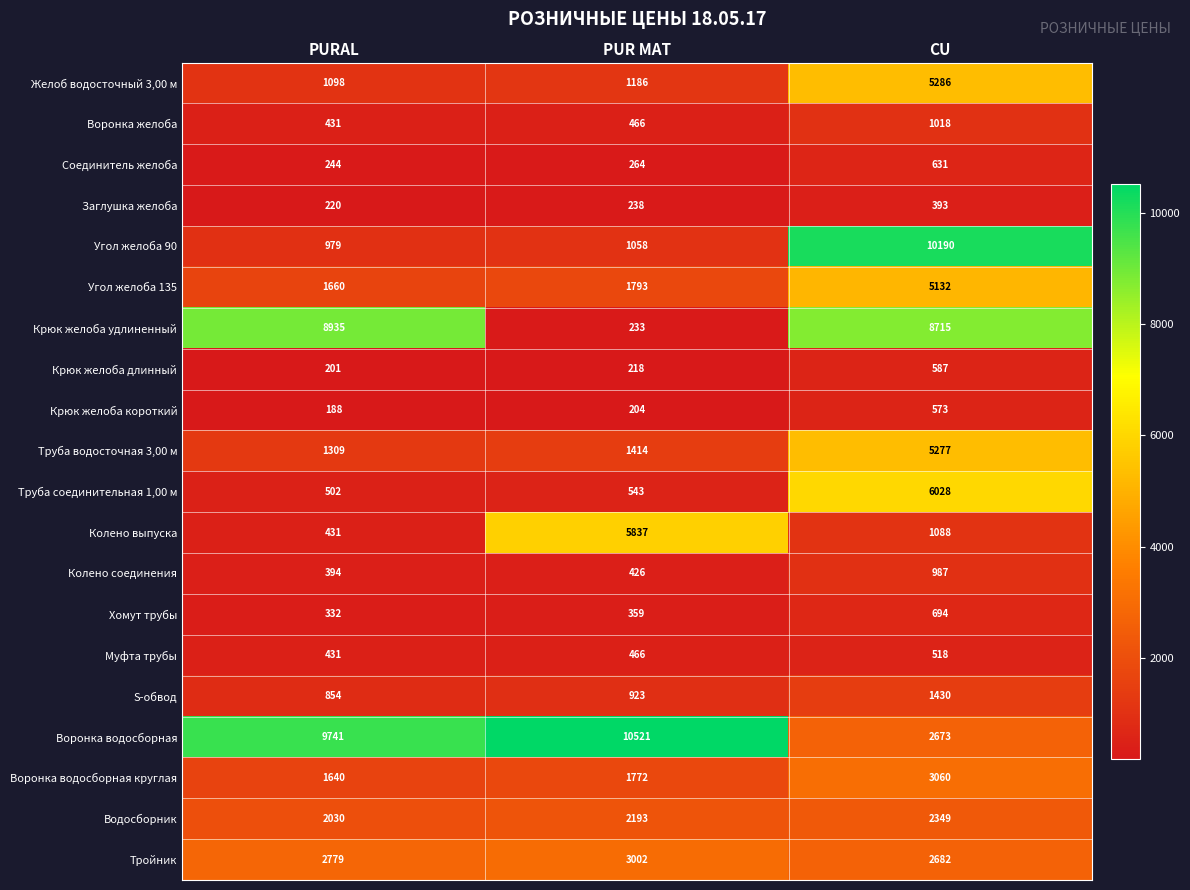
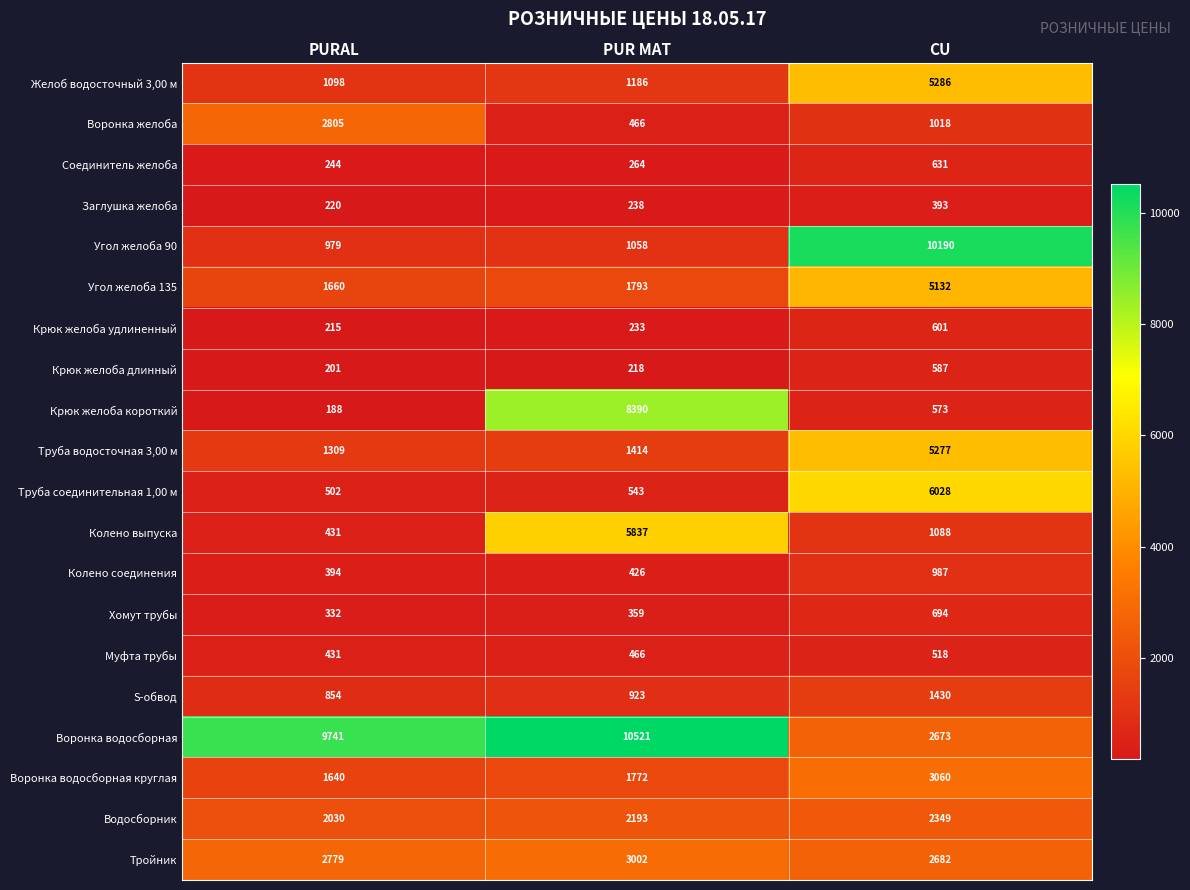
  {
    "Желоб водосточный 3,00 м": {
      "PURAL": 1098,
      "PUR MAT": 1186,
      "CU": 5286
    },
    "Воронка желоба": {
-     "PURAL": 431,
+     "PURAL": 2805,
      "PUR MAT": 466,
      "CU": 1018
    },
    "Соединитель желоба": {
      "PURAL": 244,
      "PUR MAT": 264,
      "CU": 631
    },
    "Заглушка желоба": {
      "PURAL": 220,
      "PUR MAT": 238,
      "CU": 393
    },
    "Угол желоба 90": {
      "PURAL": 979,
      "PUR MAT": 1058,
      "CU": 10190
    },
    "Угол желоба 135": {
      "PURAL": 1660,
      "PUR MAT": 1793,
      "CU": 5132
    },
    "Крюк желоба удлиненный": {
-     "PURAL": 8935,
+     "PURAL": 215,
      "PUR MAT": 233,
-     "CU": 8715
+     "CU": 601
    },
    "Крюк желоба длинный": {
      "PURAL": 201,
      "PUR MAT": 218,
      "CU": 587
    },
    "Крюк желоба короткий": {
      "PURAL": 188,
-     "PUR MAT": 204,
+     "PUR MAT": 8390,
      "CU": 573
    },
    "Труба водосточная 3,00 м": {
      "PURAL": 1309,
      "PUR MAT": 1414,
      "CU": 5277
    },
    "Труба соединительная 1,00 м": {
      "PURAL": 502,
      "PUR MAT": 543,
      "CU": 6028
    },
    "Колено выпуска": {
      "PURAL": 431,
      "PUR MAT": 5837,
      "CU": 1088
    },
    "Колено соединения": {
      "PURAL": 394,
      "PUR MAT": 426,
      "CU": 987
    },
    "Хомут трубы": {
      "PURAL": 332,
      "PUR MAT": 359,
      "CU": 694
    },
    "Муфта трубы": {
      "PURAL": 431,
      "PUR MAT": 466,
      "CU": 518
    },
    "S-обвод": {
      "PURAL": 854,
      "PUR MAT": 923,
      "CU": 1430
    },
    "Воронка водосборная": {
      "PURAL": 9741,
      "PUR MAT": 10521,
      "CU": 2673
    },
    "Воронка водосборная круглая": {
      "PURAL": 1640,
      "PUR MAT": 1772,
      "CU": 3060
    },
    "Водосборник": {
      "PURAL": 2030,
      "PUR MAT": 2193,
      "CU": 2349
    },
    "Тройник": {
      "PURAL": 2779,
      "PUR MAT": 3002,
      "CU": 2682
    }
  }
